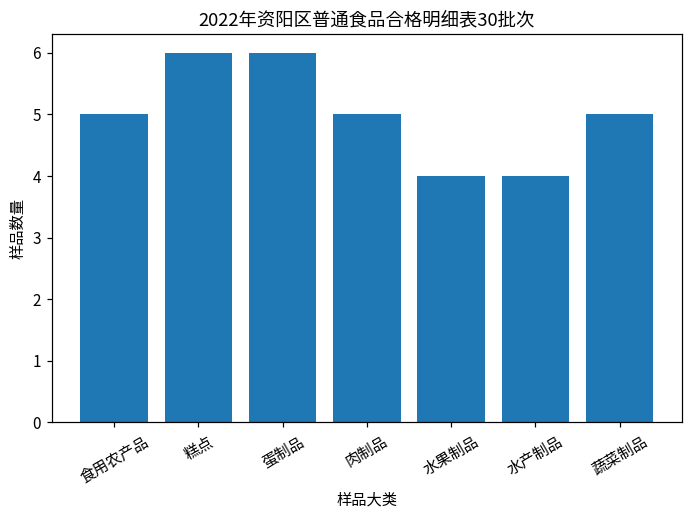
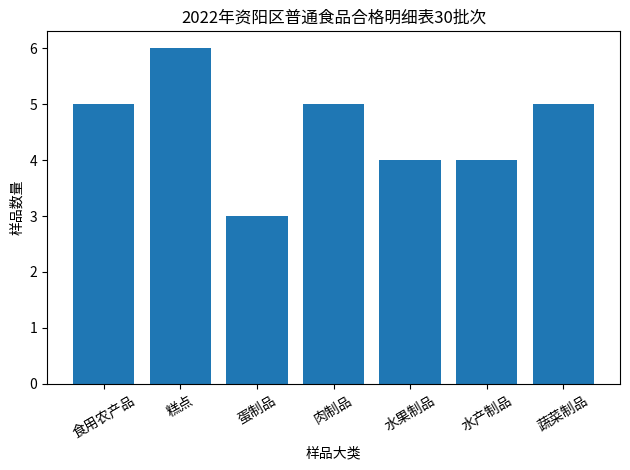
  {
    "食用农产品": 5,
    "糕点": 6,
-   "蛋制品": 6,
+   "蛋制品": 3,
    "肉制品": 5,
    "水果制品": 4,
    "水产制品": 4,
    "蔬菜制品": 5
  }
